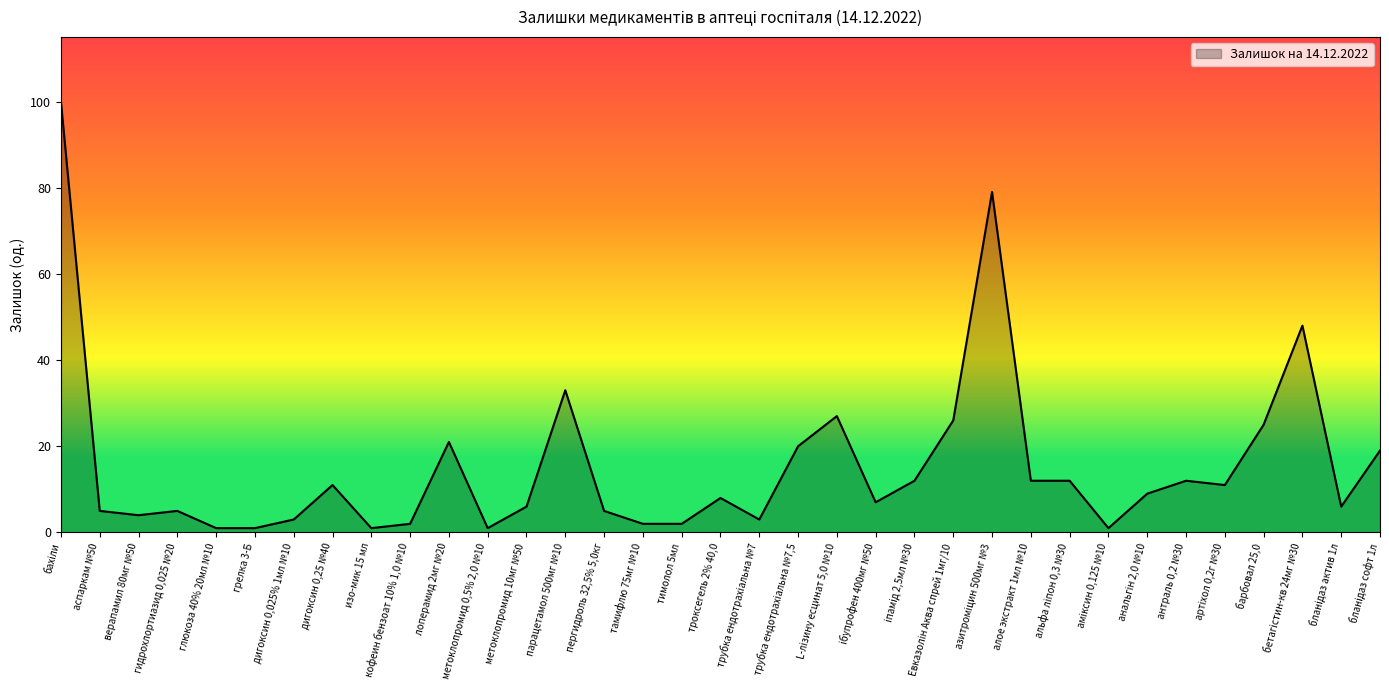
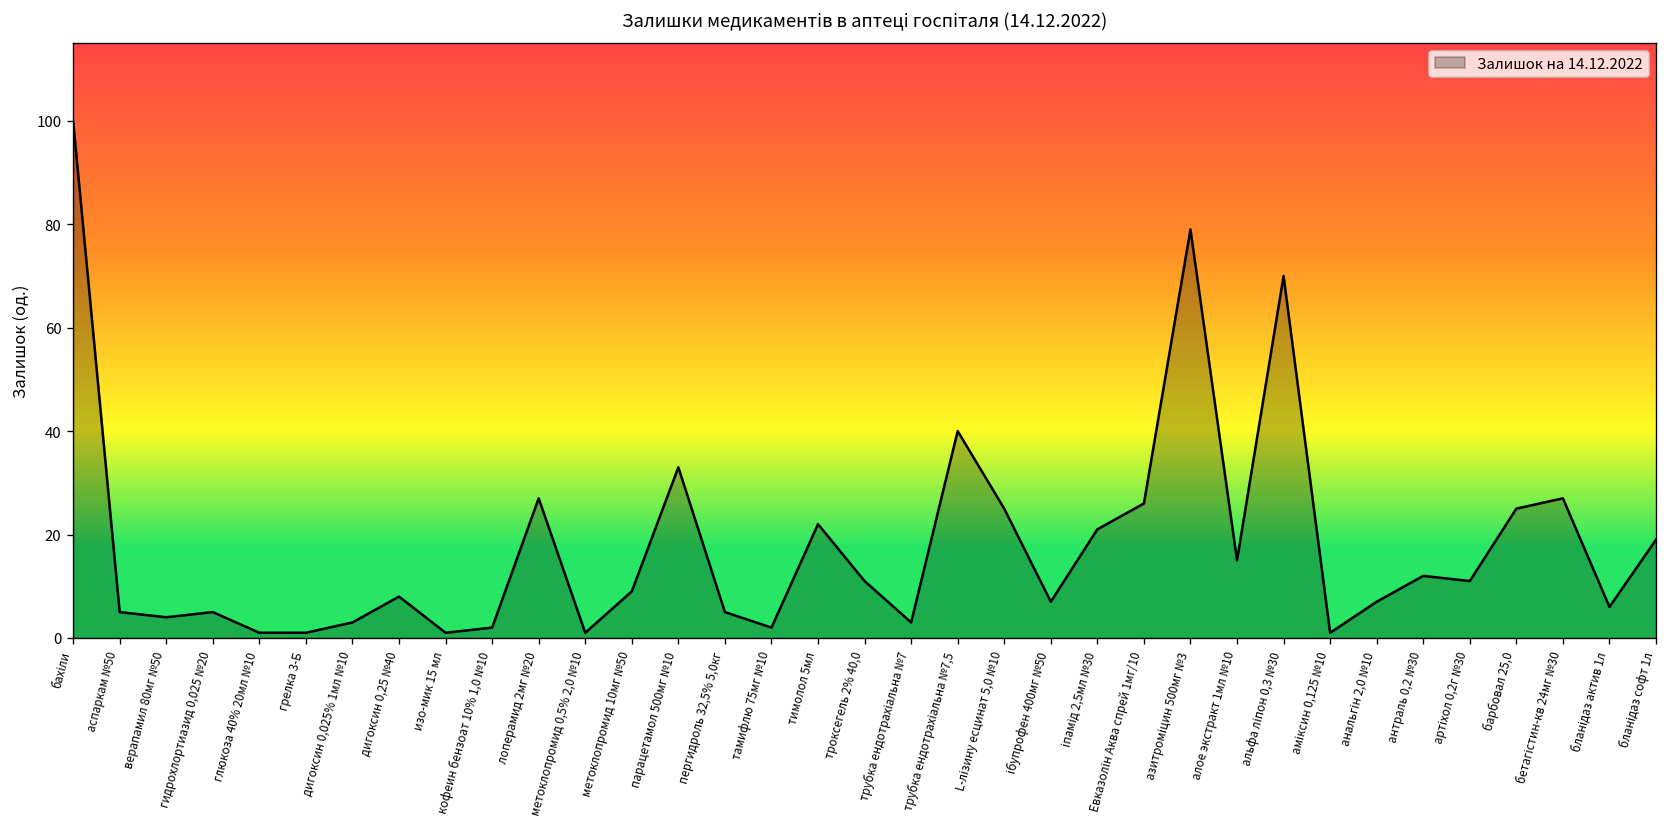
  {
    "бахіли": 100,
    "аспаркам №50": 5,
    "верапамил 80мг №50": 4,
    "гидрохлортиазид 0,025 №20": 5,
    "глюкоза 40% 20мл №10": 1,
    "грелка 3-Б": 1,
    "дигоксин 0,025% 1мл №10": 3,
-   "дигоксин 0,25 №40": 11,
+   "дигоксин 0,25 №40": 8,
    "изо-мик 15 мл": 1,
    "кофеин бензоат 10% 1,0 №10": 2,
-   "лоперамид 2мг №20": 21,
+   "лоперамид 2мг №20": 27,
    "метоклопромид 0,5% 2,0 №10": 1,
-   "метоклопромид 10мг №50": 6,
+   "метоклопромид 10мг №50": 9,
    "парацетамол 500мг №10": 33,
    "пергидроль 32,5% 5,0кг": 5,
    "тамифлю 75мг №10": 2,
-   "тимолол 5мл": 2,
-   "троксегель 2% 40,0": 8,
+   "тимолол 5мл": 22,
+   "троксегель 2% 40,0": 11,
    "трубка ендотрахіальна №7": 3,
-   "трубка ендотрахіальна №7,5": 20,
-   "L-лізину есцинат 5,0 №10": 27,
+   "трубка ендотрахіальна №7,5": 40,
+   "L-лізину есцинат 5,0 №10": 25,
    "ібупрофен 400мг №50": 7,
-   "іпамід 2,5мл №30": 12,
+   "іпамід 2,5мл №30": 21,
    "Евказолін Аква спрей 1мг/10": 26,
    "азитроміцин 500мг №3": 79,
-   "алое экстракт 1мл №10": 12,
-   "альфа ліпон 0,3 №30": 12,
+   "алое экстракт 1мл №10": 15,
+   "альфа ліпон 0,3 №30": 70,
    "аміксин 0,125 №10": 1,
-   "анальгін 2,0 №10": 9,
+   "анальгін 2,0 №10": 7,
    "антраль 0,2 №30": 12,
    "артіхол 0,2г №30": 11,
    "барбовал 25,0": 25,
-   "бетагістин-кв 24мг №30": 48,
+   "бетагістин-кв 24мг №30": 27,
    "бланідаз актив 1л": 6,
    "бланідаз софт 1л": 19
  }
